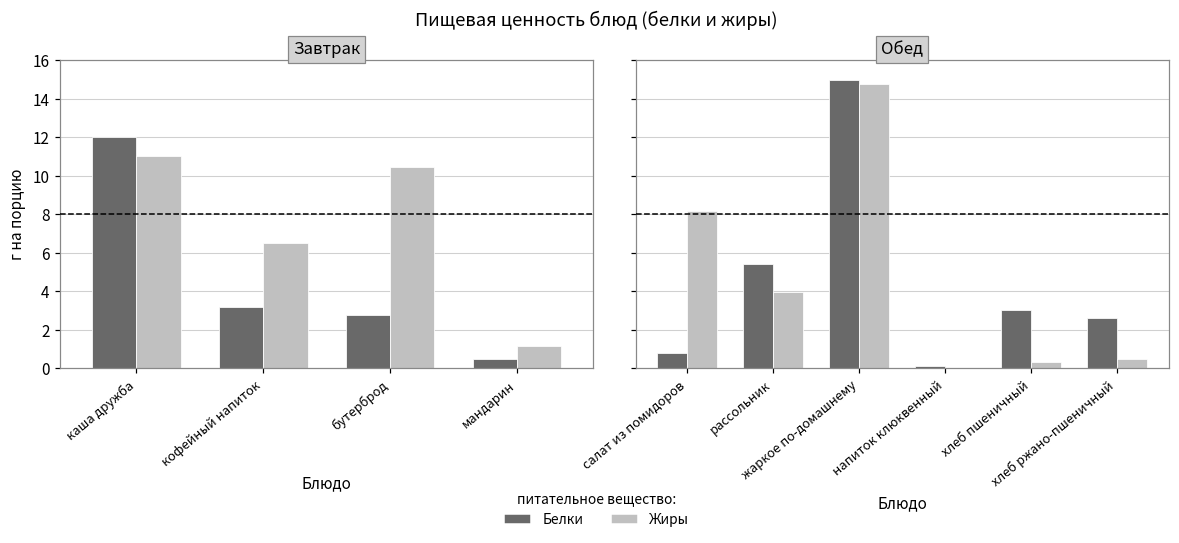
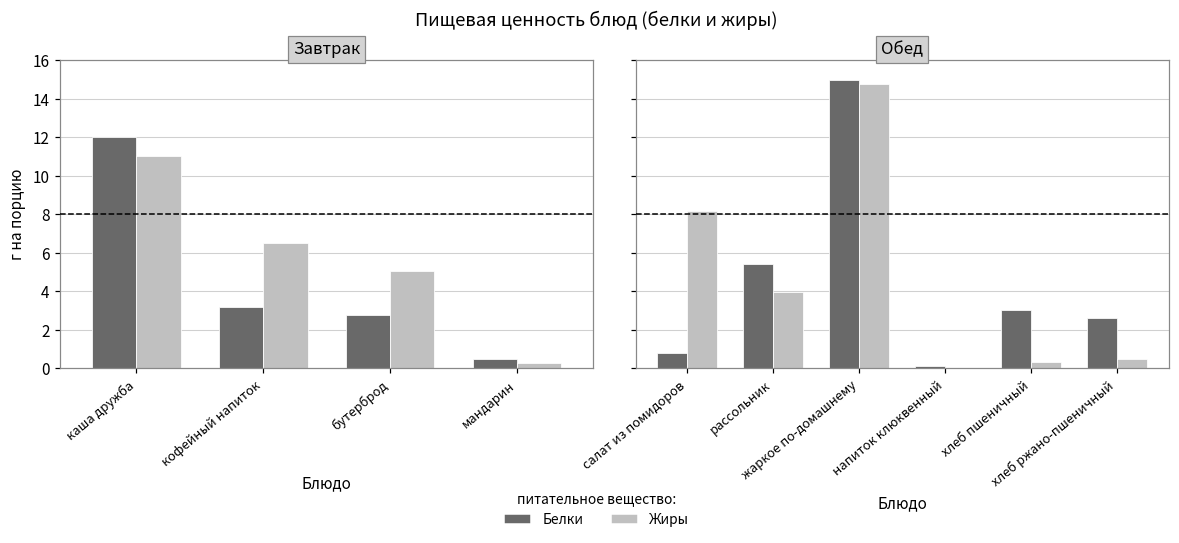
  {
    "Завтрак": {
      "Белки": {
        "каша дружба": 12.0,
        "кофейный напиток": 3.2,
        "бутерброд": 2.8,
        "мандарин": 0.5
      },
      "Жиры": {
        "каша дружба": 11.0,
        "кофейный напиток": 6.5,
-       "бутерброд": 10.5,
-       "мандарин": 1.2
+       "бутерброд": 5.1,
+       "мандарин": 0.3
      }
    }
  }
